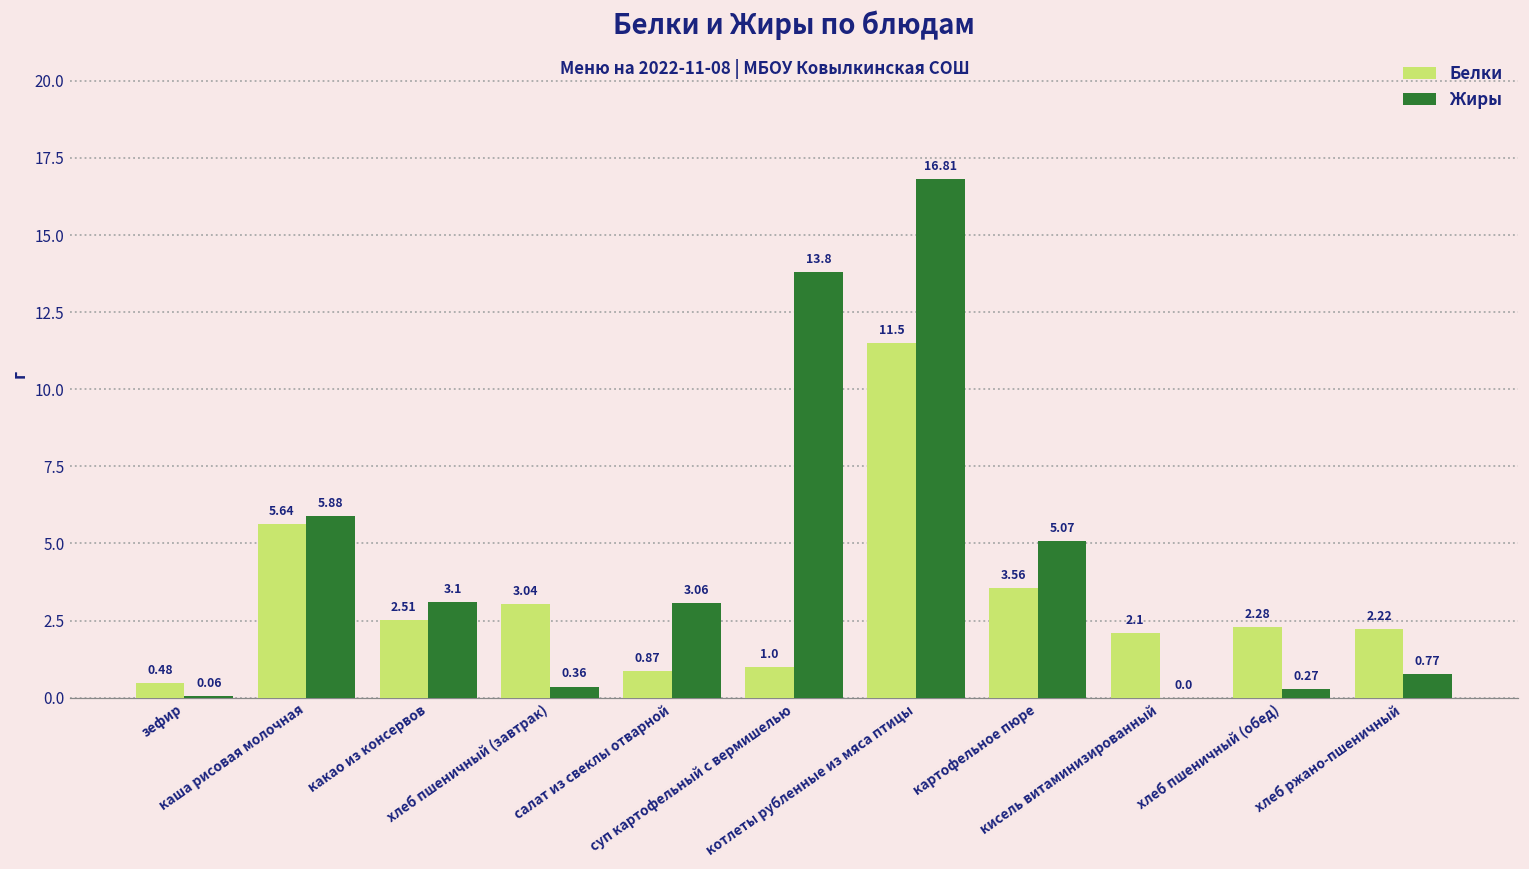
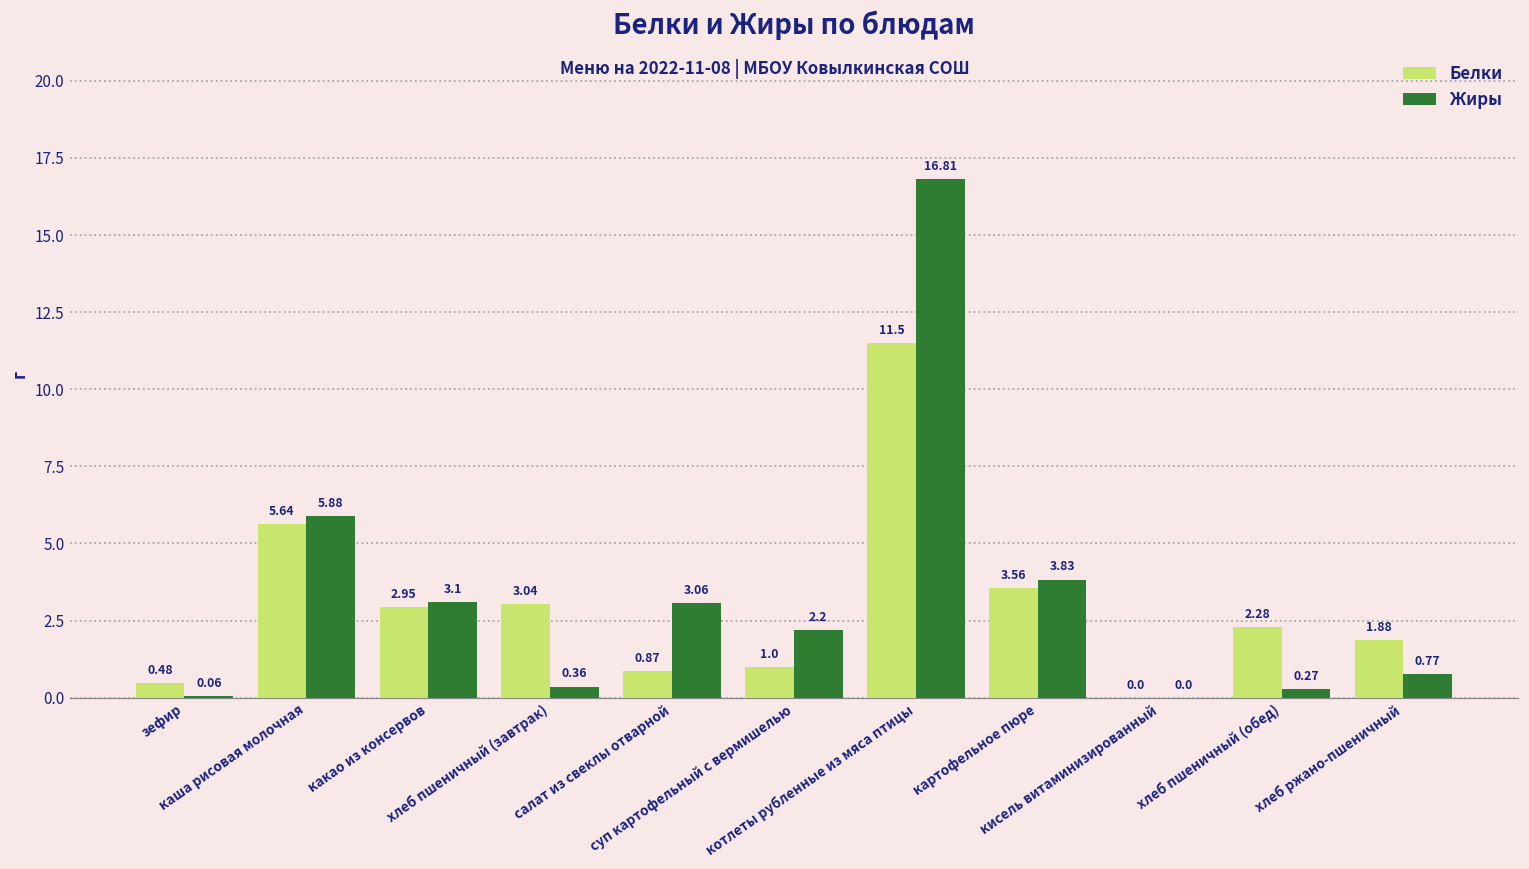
  {
    "Белки": {
      "зефир": 0.48,
      "каша рисовая молочная": 5.64,
-     "какао из консервов": 2.51,
+     "какао из консервов": 2.95,
      "хлеб пшеничный (завтрак)": 3.04,
      "салат из свеклы отварной": 0.87,
      "суп картофельный с вермишелью": 1.0,
      "котлеты рубленные из мяса птицы": 11.5,
      "картофельное пюре": 3.56,
-     "кисель витаминизированный": 2.1,
+     "кисель витаминизированный": 0.0,
      "хлеб пшеничный (обед)": 2.28,
-     "хлеб ржано-пшеничный": 2.22
+     "хлеб ржано-пшеничный": 1.88
    },
    "Жиры": {
      "зефир": 0.06,
      "каша рисовая молочная": 5.88,
      "какао из консервов": 3.1,
      "хлеб пшеничный (завтрак)": 0.36,
      "салат из свеклы отварной": 3.06,
-     "суп картофельный с вермишелью": 13.8,
+     "суп картофельный с вермишелью": 2.2,
      "котлеты рубленные из мяса птицы": 16.81,
-     "картофельное пюре": 5.07,
+     "картофельное пюре": 3.83,
      "кисель витаминизированный": 0.0,
      "хлеб пшеничный (обед)": 0.27,
      "хлеб ржано-пшеничный": 0.77
    }
  }
